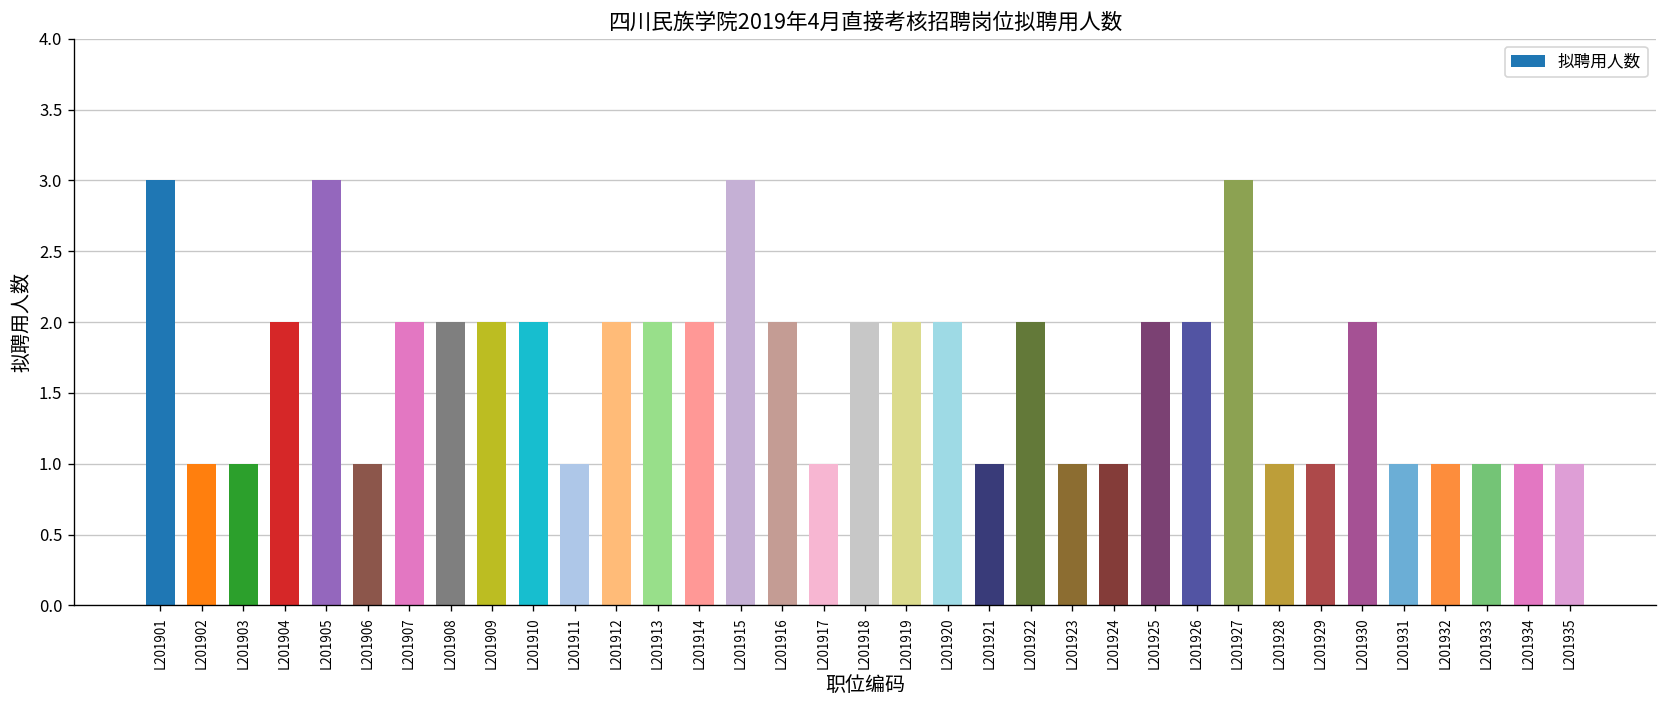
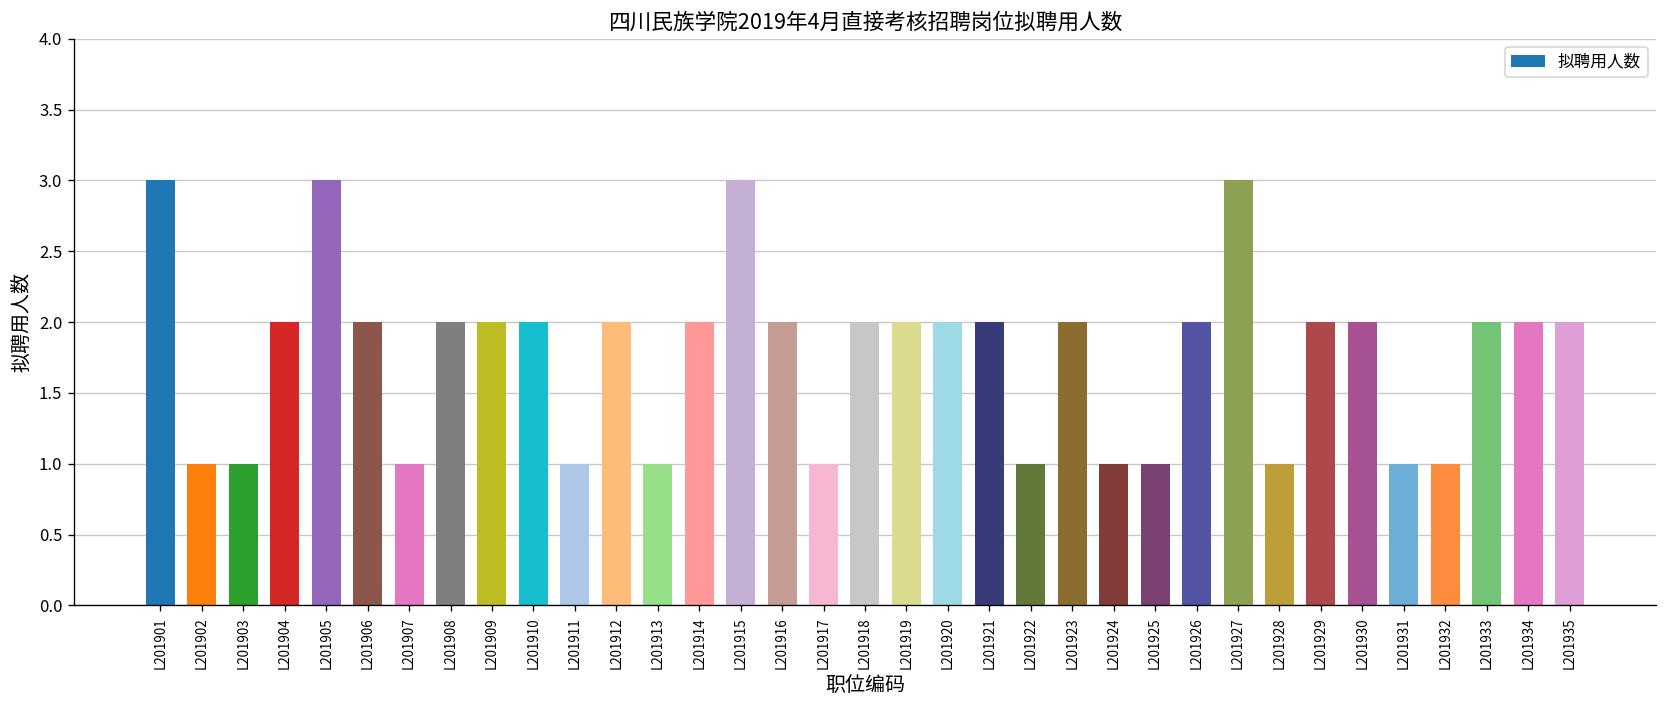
  {
    "L201901": 3,
    "L201902": 1,
    "L201903": 1,
    "L201904": 2,
    "L201905": 3,
-   "L201906": 1,
-   "L201907": 2,
+   "L201906": 2,
+   "L201907": 1,
    "L201908": 2,
    "L201909": 2,
    "L201910": 2,
    "L201911": 1,
    "L201912": 2,
-   "L201913": 2,
+   "L201913": 1,
    "L201914": 2,
    "L201915": 3,
    "L201916": 2,
    "L201917": 1,
    "L201918": 2,
    "L201919": 2,
    "L201920": 2,
-   "L201921": 1,
-   "L201922": 2,
-   "L201923": 1,
+   "L201921": 2,
+   "L201922": 1,
+   "L201923": 2,
    "L201924": 1,
-   "L201925": 2,
+   "L201925": 1,
    "L201926": 2,
    "L201927": 3,
    "L201928": 1,
-   "L201929": 1,
+   "L201929": 2,
    "L201930": 2,
    "L201931": 1,
    "L201932": 1,
-   "L201933": 1,
-   "L201934": 1,
-   "L201935": 1
+   "L201933": 2,
+   "L201934": 2,
+   "L201935": 2
  }
